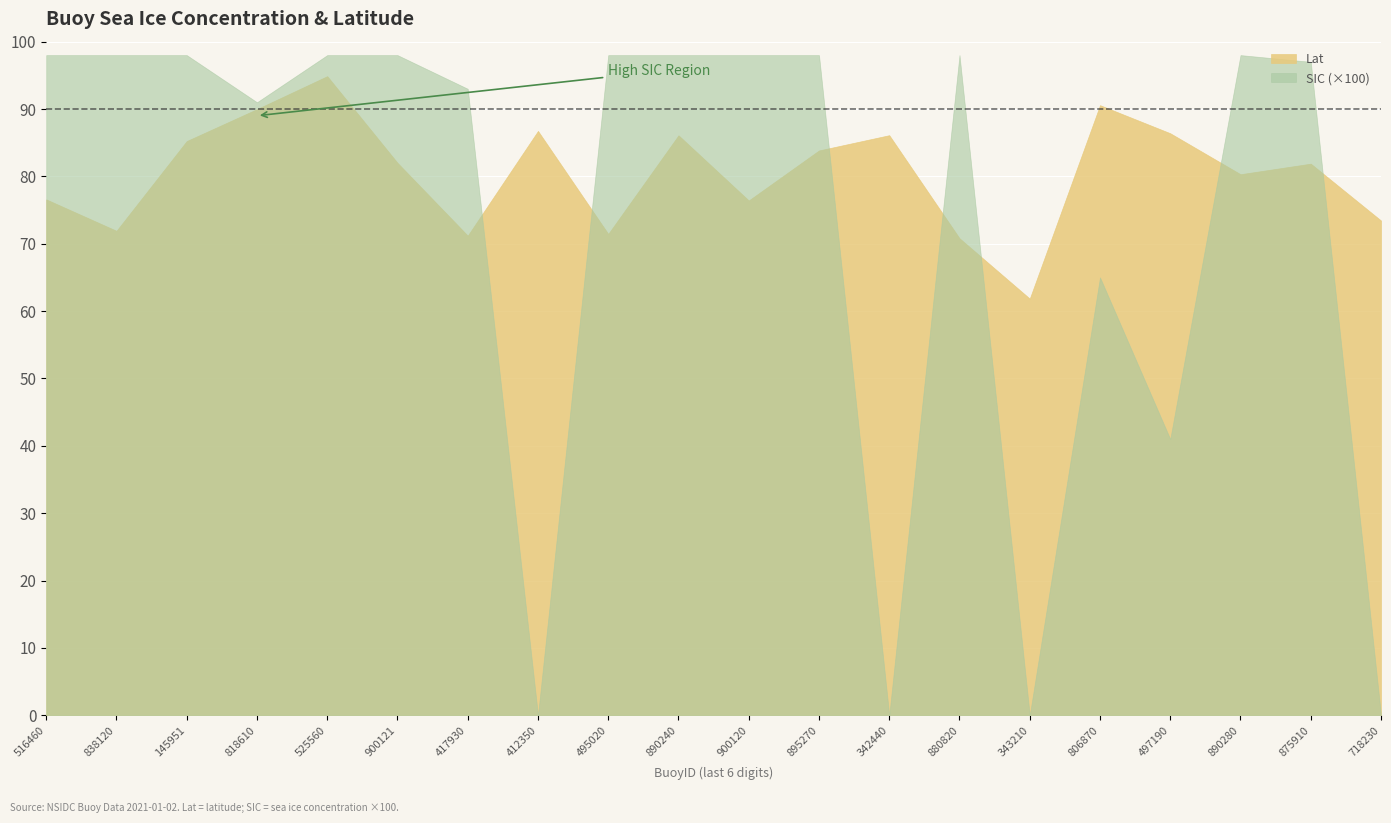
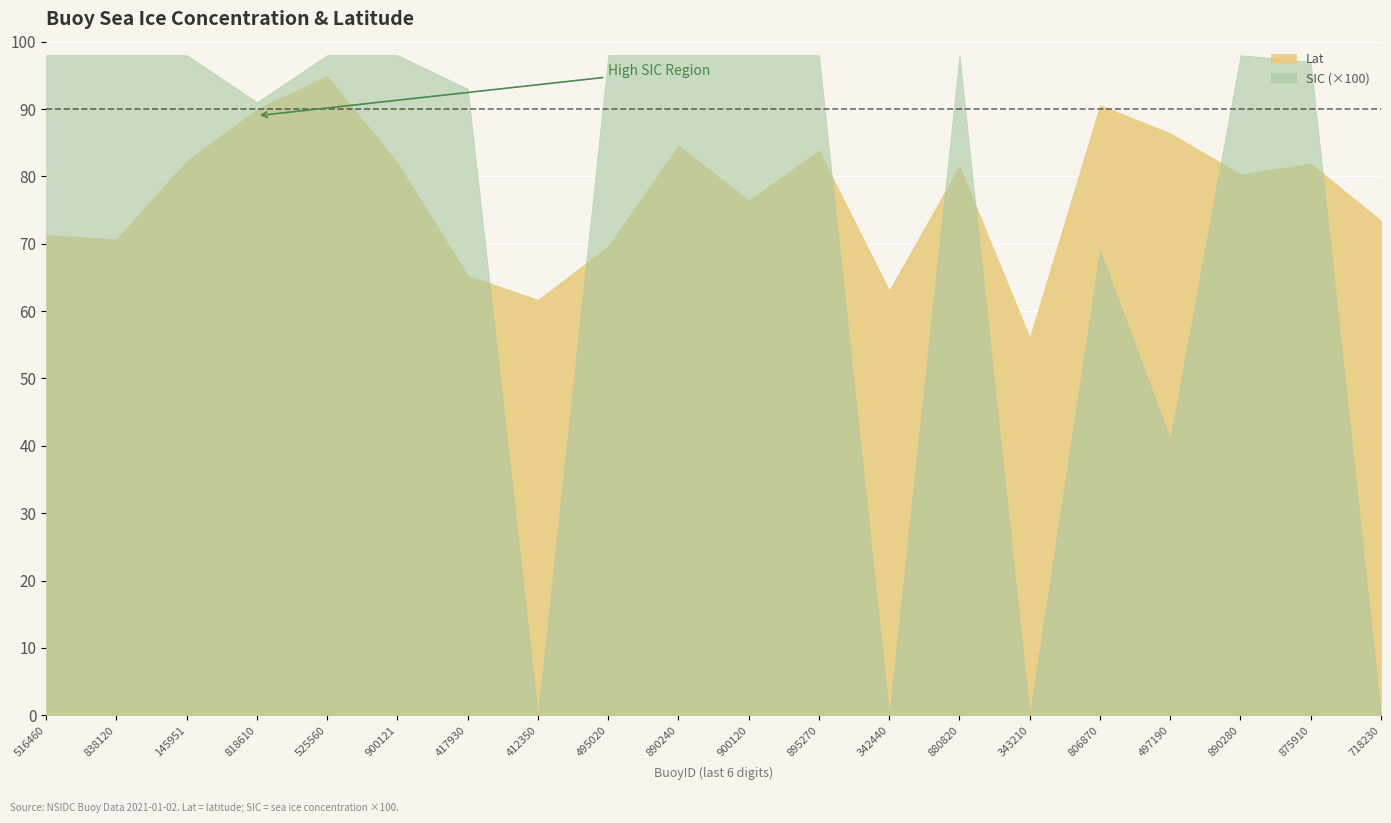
  {
    "Lat": {
-     "516460": 77,
-     "838120": 72,
-     "145951": 85,
+     "516460": 71,
+     "838120": 71,
+     "145951": 82,
      "818610": 90,
      "525560": 95,
      "900121": 82,
-     "417930": 71,
-     "412350": 87,
-     "495020": 71,
-     "890240": 86,
+     "417930": 65,
+     "412350": 62,
+     "495020": 70,
+     "890240": 85,
      "900120": 76,
      "895270": 84,
-     "342440": 86,
-     "880820": 71,
-     "343210": 62,
+     "342440": 63,
+     "880820": 82,
+     "343210": 56,
      "806870": 91,
      "497190": 86,
      "890280": 80,
      "875910": 82,
      "718230": 73
    },
    "SIC (×100)": {
      "516460": 98,
      "838120": 98,
      "145951": 98,
      "818610": 91,
      "525560": 98,
      "900121": 98,
      "417930": 93,
      "412350": 0,
      "495020": 98,
      "890240": 98,
      "900120": 98,
      "895270": 98,
      "342440": 0,
      "880820": 98,
      "343210": 0,
-     "806870": 65,
+     "806870": 69,
      "497190": 41,
      "890280": 98,
      "875910": 97,
      "718230": 0
    }
  }
